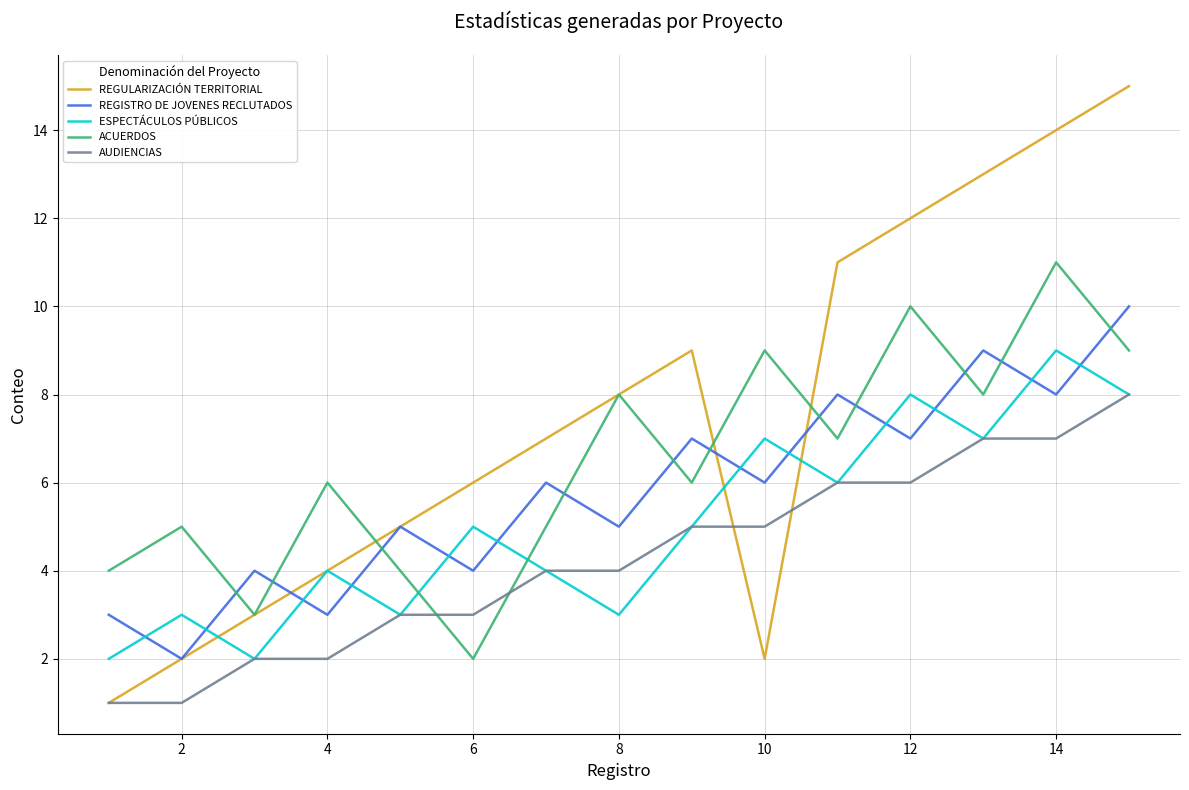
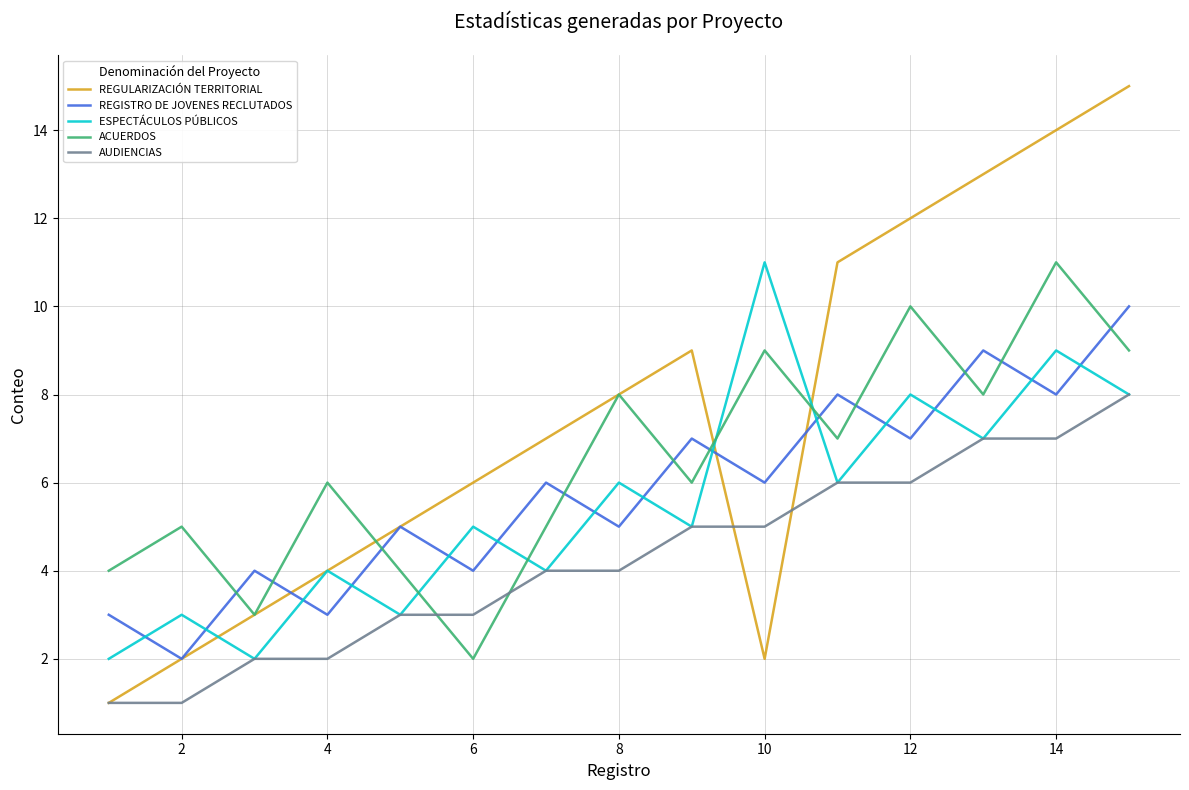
  {
    "REGULARIZACIÓN TERRITORIAL": {
      "6": 6,
      "10": 2,
      "12": 12,
      "14": 14
    },
    "REGISTRO DE JOVENES RECLUTADOS": {
      "4": 3,
      "6": 4,
      "8": 5,
      "10": 6,
      "12": 7,
      "14": 8
    },
    "ESPECTÁCULOS PÚBLICOS": {
      "2": 3,
      "6": 5,
-     "8": 3,
-     "10": 7,
+     "8": 6,
+     "10": 11,
      "12": 8,
      "14": 9
    },
    "ACUERDOS": {
      "2": 5,
      "4": 6,
      "6": 2,
      "10": 9,
      "12": 10,
      "14": 11
    },
    "AUDIENCIAS": {
      "2": 1,
      "4": 2,
      "6": 3,
      "8": 4,
      "10": 5,
      "12": 6,
      "14": 7
    }
  }
